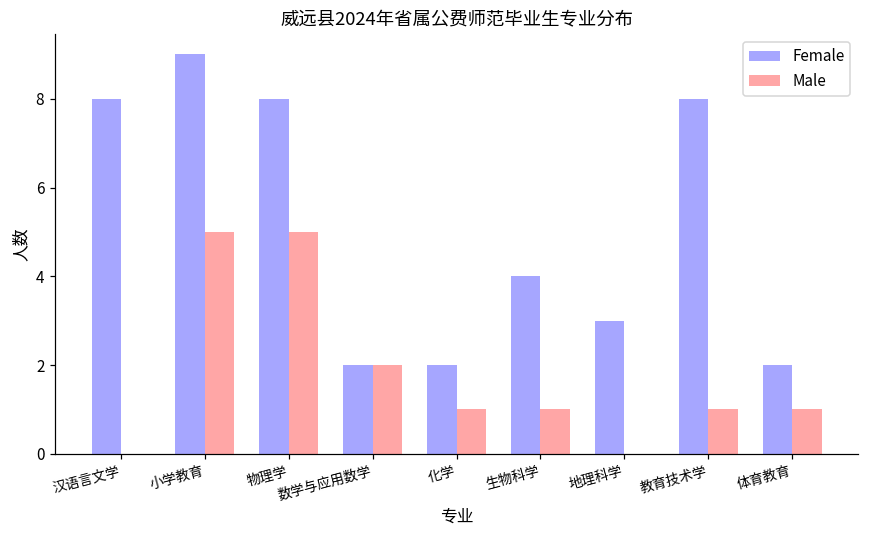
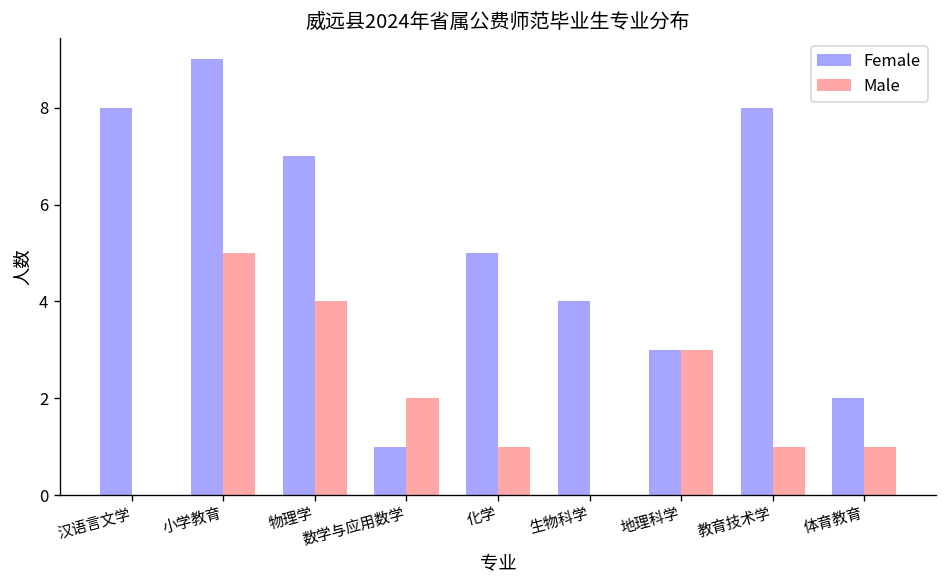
  {
    "Female": {
      "汉语言文学": 8,
      "小学教育": 9,
-     "物理学": 8,
-     "数学与应用数学": 2,
-     "化学": 2,
+     "物理学": 7,
+     "数学与应用数学": 1,
+     "化学": 5,
      "生物科学": 4,
      "地理科学": 3,
      "教育技术学": 8,
      "体育教育": 2
    },
    "Male": {
      "汉语言文学": 0,
      "小学教育": 5,
-     "物理学": 5,
+     "物理学": 4,
      "数学与应用数学": 2,
      "化学": 1,
-     "生物科学": 1,
-     "地理科学": 0,
+     "生物科学": 0,
+     "地理科学": 3,
      "教育技术学": 1,
      "体育教育": 1
    }
  }
